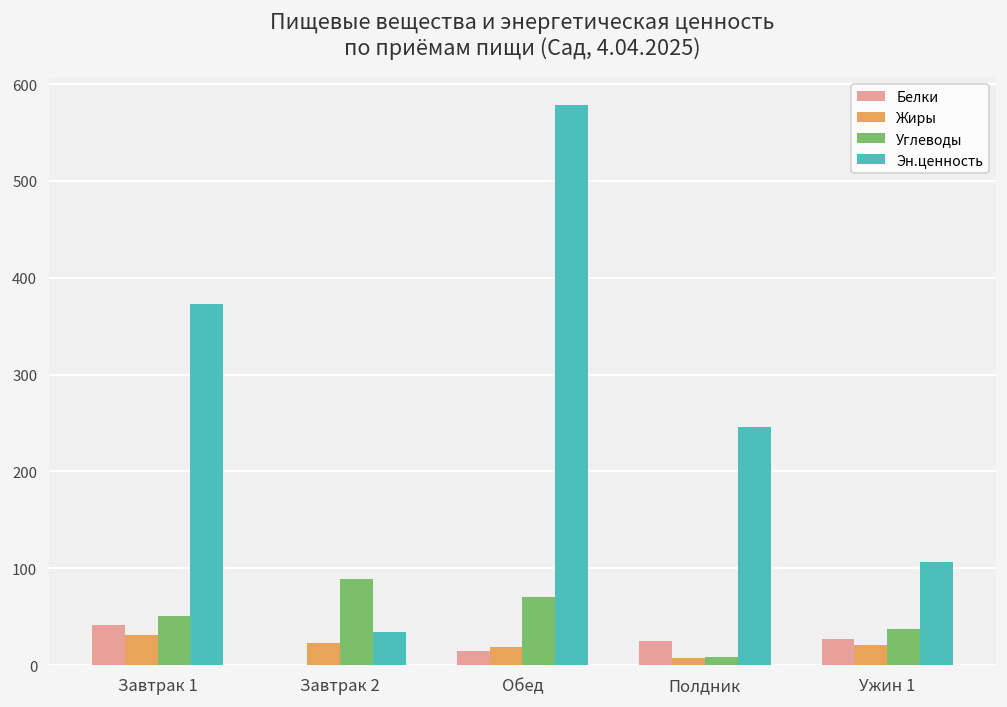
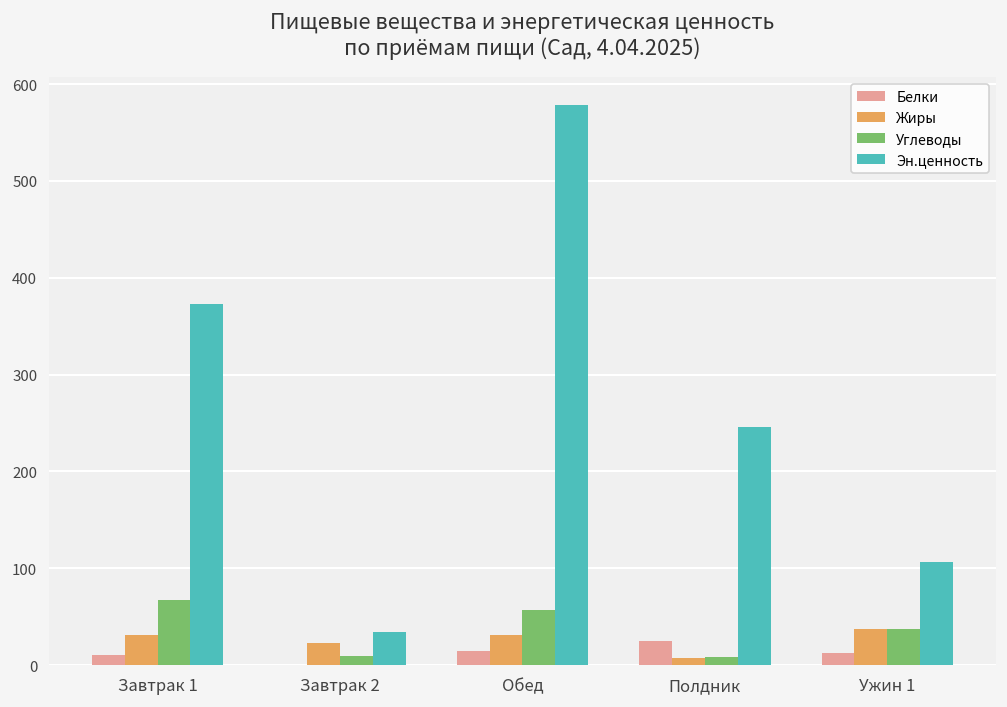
  {
    "Белки": {
-     "Завтрак 1": 40,
+     "Завтрак 1": 10,
      "Обед": 10,
      "Полдник": 30,
-     "Ужин 1": 30
+     "Ужин 1": 10
    },
    "Жиры": {
      "Завтрак 1": 30,
      "Завтрак 2": 20,
-     "Обед": 20,
+     "Обед": 30,
      "Полдник": 10,
-     "Ужин 1": 20
+     "Ужин 1": 40
    },
    "Углеводы": {
-     "Завтрак 1": 50,
-     "Завтрак 2": 90,
-     "Обед": 70,
+     "Завтрак 1": 70,
+     "Завтрак 2": 10,
+     "Обед": 60,
      "Полдник": 10,
      "Ужин 1": 40
    },
    "Эн.ценность": {
      "Завтрак 1": 370,
      "Завтрак 2": 30,
      "Обед": 580,
      "Полдник": 250,
      "Ужин 1": 110
    }
  }
